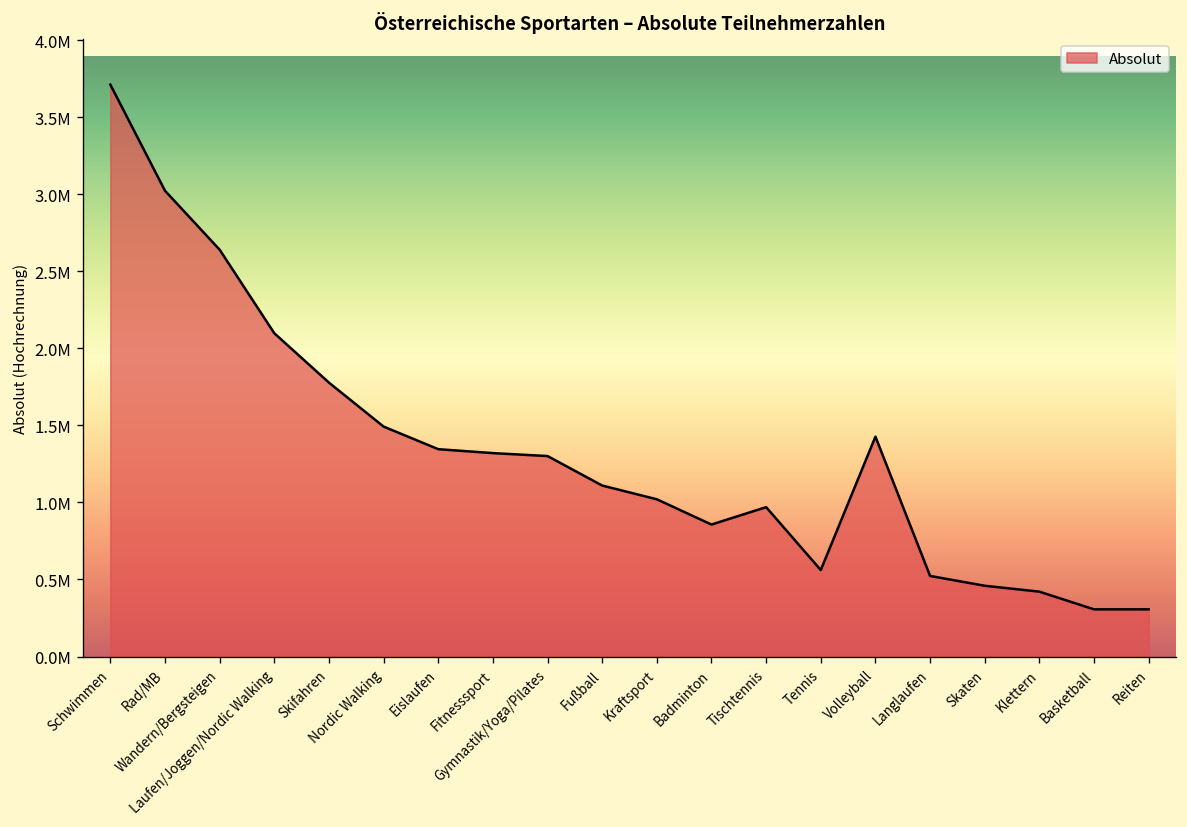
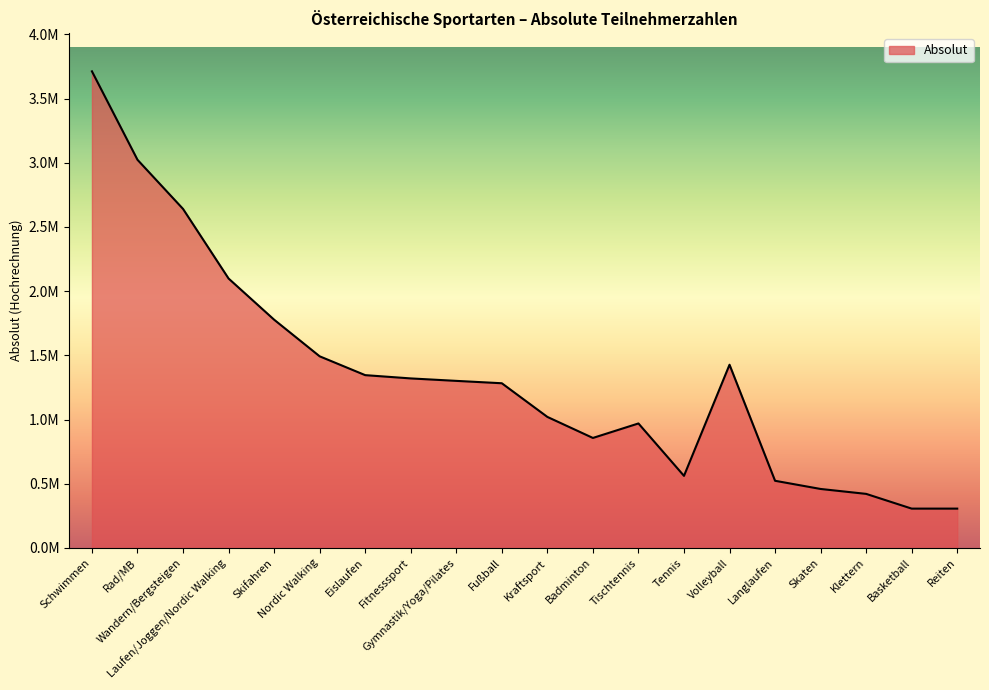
  {
    "Schwimmen": 3710000,
    "Rad/MB": 3020000,
    "Wandern/Bergsteigen": 2640000,
    "Laufen/Joggen/Nordic Walking": 2100000,
    "Skifahren": 1780000,
    "Nordic Walking": 1490000,
    "Eislaufen": 1350000,
    "Fitnesssport": 1320000,
    "Gymnastik/Yoga/Pilates": 1300000,
-   "Fußball": 1110000,
+   "Fußball": 1280000,
    "Kraftsport": 1020000,
    "Badminton": 860000,
    "Tischtennis": 970000,
    "Tennis": 560000,
    "Volleyball": 1430000,
    "Langlaufen": 520000,
    "Skaten": 460000,
    "Klettern": 420000,
    "Basketball": 310000,
    "Reiten": 310000
  }
